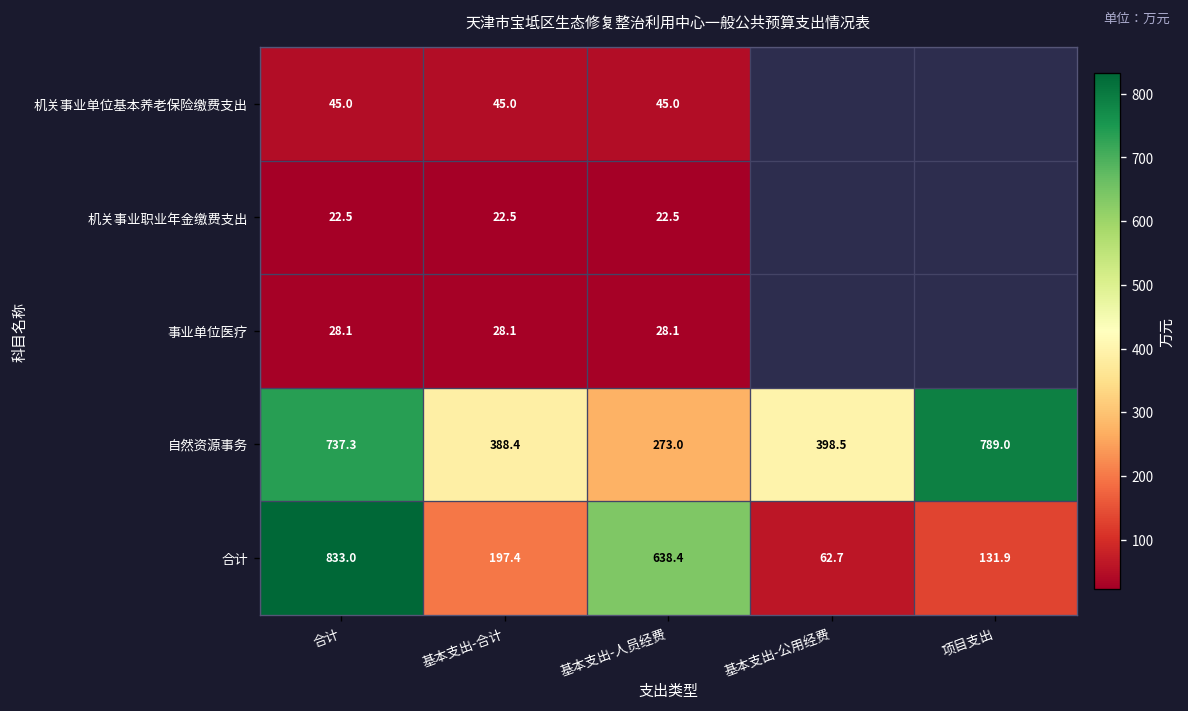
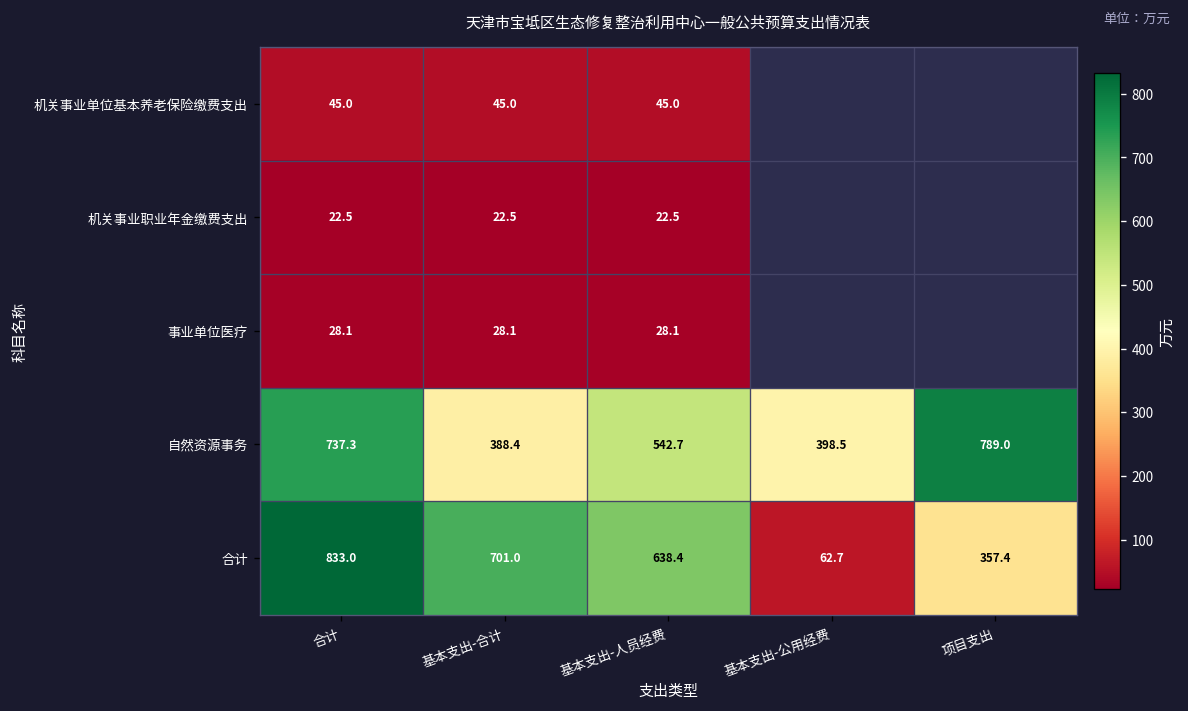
  {
    "机关事业单位基本养老保险缴费支出": {
      "合计": 45.0,
      "基本支出-合计": 45.0,
      "基本支出-人员经费": 45.0
    },
    "机关事业职业年金缴费支出": {
      "合计": 22.5,
      "基本支出-合计": 22.5,
      "基本支出-人员经费": 22.5
    },
    "事业单位医疗": {
      "合计": 28.1,
      "基本支出-合计": 28.1,
      "基本支出-人员经费": 28.1
    },
    "自然资源事务": {
      "合计": 737.3,
      "基本支出-合计": 388.4,
-     "基本支出-人员经费": 273.0,
+     "基本支出-人员经费": 542.7,
      "基本支出-公用经费": 398.5,
      "项目支出": 789.0
    },
    "合计": {
      "合计": 833.0,
-     "基本支出-合计": 197.4,
+     "基本支出-合计": 701.0,
      "基本支出-人员经费": 638.4,
      "基本支出-公用经费": 62.7,
-     "项目支出": 131.9
+     "项目支出": 357.4
    }
  }
